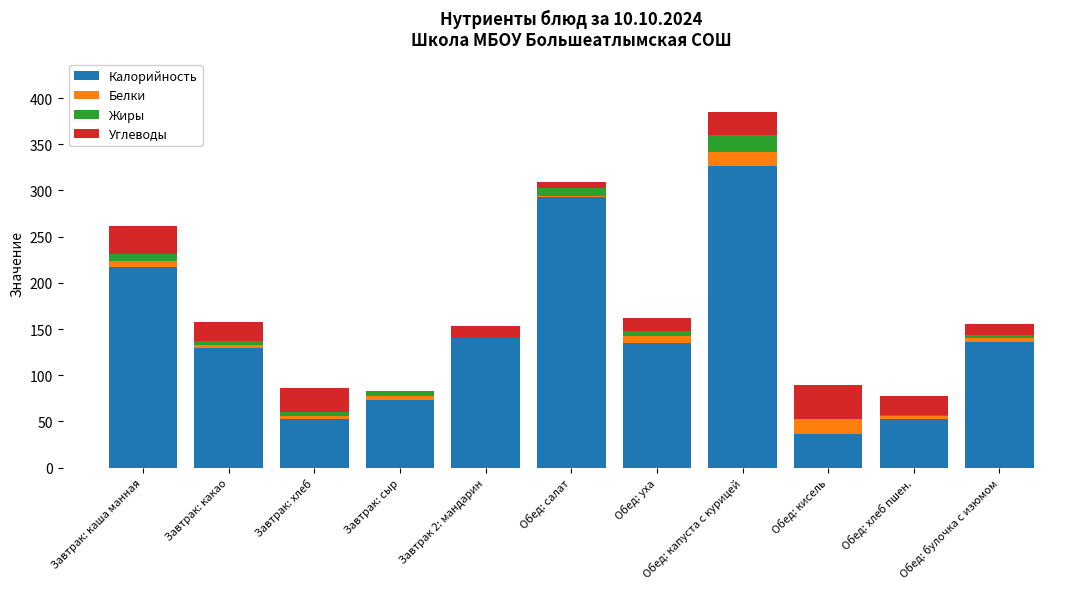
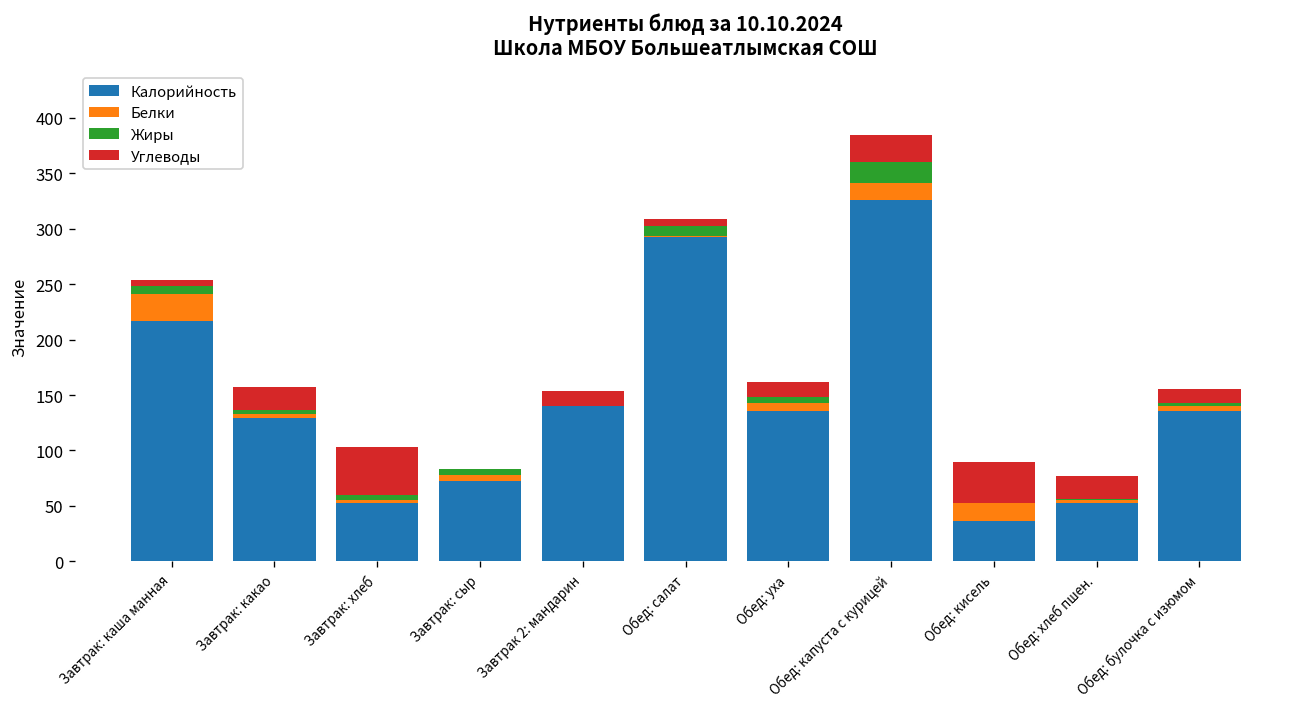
  {
    "Калорийность": {
      "Завтрак: каша манная": 220,
      "Завтрак: какао": 130,
      "Завтрак: хлеб": 50,
      "Завтрак: сыр": 70,
      "Завтрак 2: мандарин": 140,
      "Обед: салат": 290,
      "Обед: уха": 140,
      "Обед: капуста с курицей": 330,
      "Обед: кисель": 40,
      "Обед: хлеб пшен.": 50,
      "Обед: булочка с изюмом": 140
    },
    "Белки": {
-     "Завтрак: каша манная": 10,
+     "Завтрак: каша манная": 20,
      "Завтрак: какао": 0,
      "Завтрак: хлеб": 0,
      "Завтрак: сыр": 0,
      "Завтрак 2: мандарин": 0,
      "Обед: уха": 10,
      "Обед: капуста с курицей": 20,
      "Обед: кисель": 20,
      "Обед: хлеб пшен.": 0,
      "Обед: булочка с изюмом": 0
    },
    "Жиры": {
      "Завтрак: каша манная": 10,
      "Завтрак: какао": 0,
      "Завтрак: хлеб": 0,
      "Завтрак: сыр": 10,
      "Завтрак 2: мандарин": 0,
      "Обед: салат": 10,
      "Обед: уха": 10,
      "Обед: капуста с курицей": 20,
      "Обед: кисель": 0,
      "Обед: булочка с изюмом": 0
    },
    "Углеводы": {
-     "Завтрак: каша манная": 30,
+     "Завтрак: каша манная": 0,
      "Завтрак: какао": 20,
-     "Завтрак: хлеб": 30,
+     "Завтрак: хлеб": 40,
      "Завтрак: сыр": 0,
      "Завтрак 2: мандарин": 10,
      "Обед: салат": 10,
      "Обед: уха": 10,
      "Обед: капуста с курицей": 20,
      "Обед: кисель": 40,
      "Обед: хлеб пшен.": 20,
      "Обед: булочка с изюмом": 10
    }
  }
